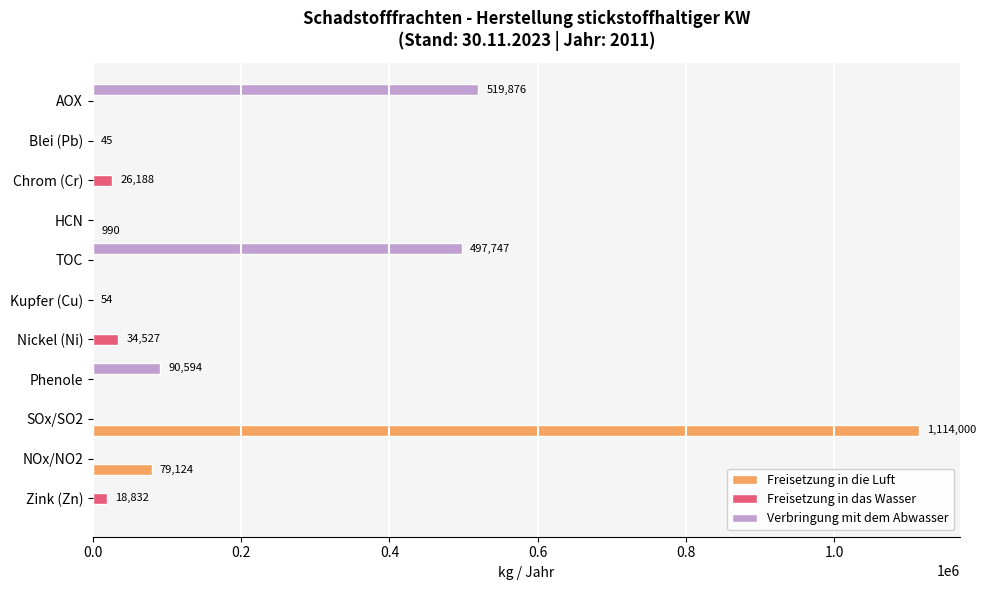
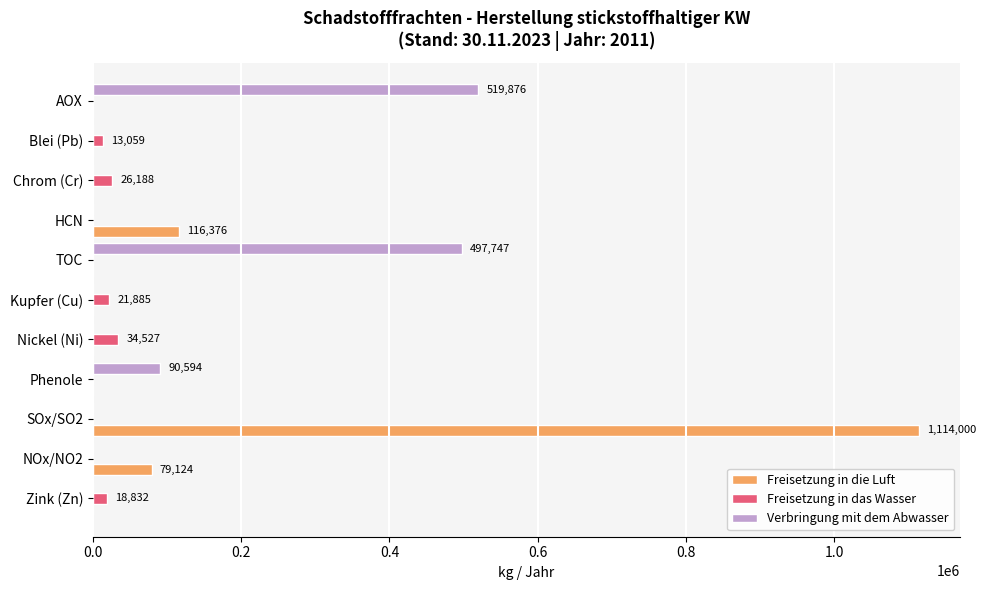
  {
    "Freisetzung in die Luft": {
-     "HCN": "990",
+     "HCN": "116,376",
      "SOx/SO2": "1,114,000",
      "NOx/NO2": "79,124"
    },
    "Freisetzung in das Wasser": {
-     "Blei (Pb)": "45",
+     "Blei (Pb)": "13,059",
      "Chrom (Cr)": "26,188",
-     "Kupfer (Cu)": "54",
+     "Kupfer (Cu)": "21,885",
      "Nickel (Ni)": "34,527",
      "Zink (Zn)": "18,832"
    },
    "Verbringung mit dem Abwasser": {
      "AOX": "519,876",
      "TOC": "497,747",
      "Phenole": "90,594"
    }
  }
